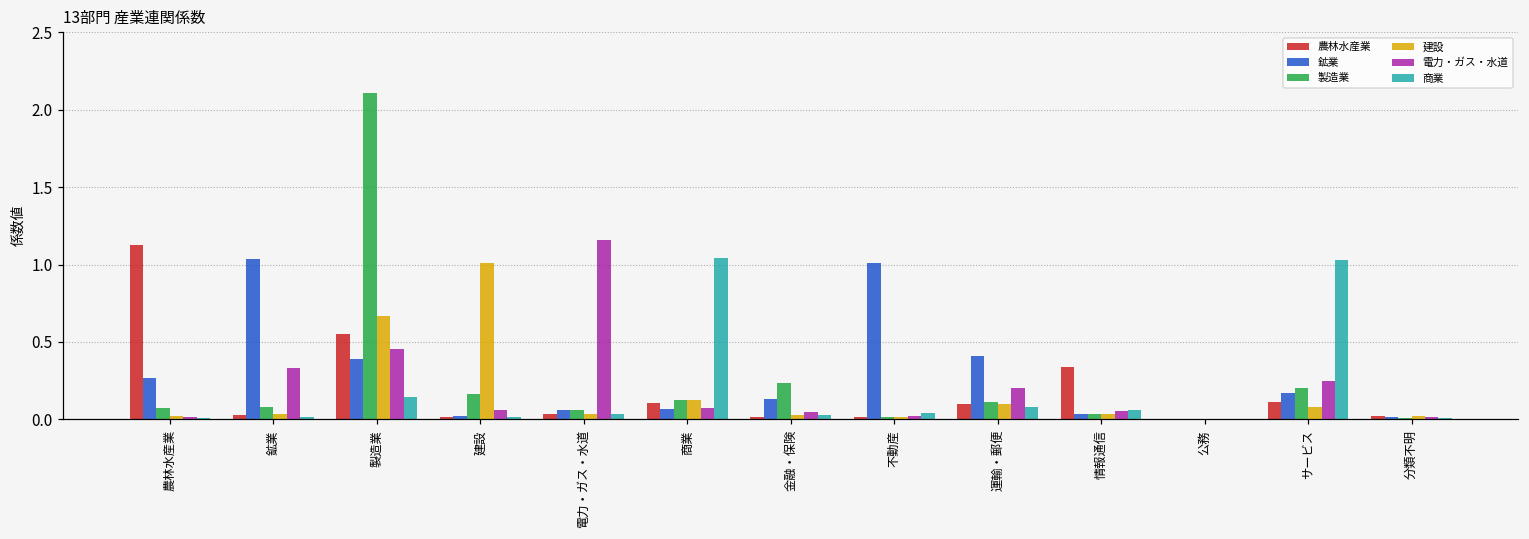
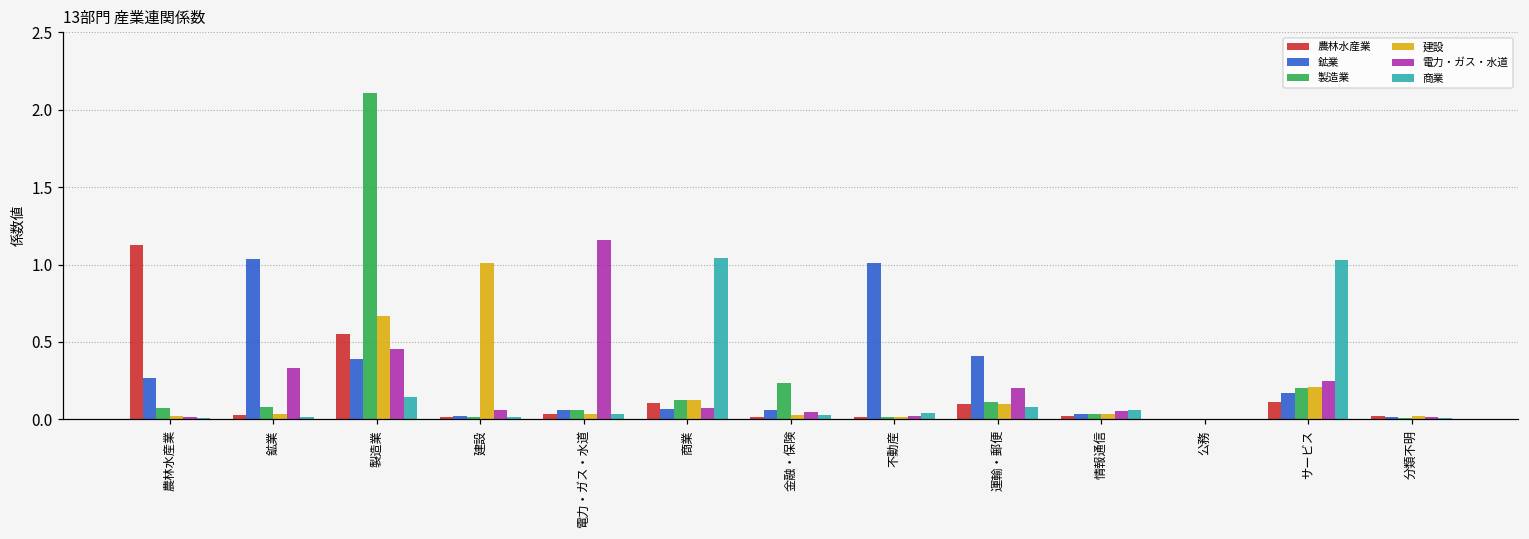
  {
    "農林水産業": {
      "農林水産業": 1.12,
      "鉱業": 0.03,
      "製造業": 0.55,
      "電力・ガス・水道": 0.04,
      "商業": 0.11,
      "金融・保険": 0.02,
      "運輸・郵便": 0.10,
-     "情報通信": 0.34,
+     "情報通信": 0.02,
      "サービス": 0.11,
      "分類不明": 0.02
    },
    "鉱業": {
      "農林水産業": 0.26,
      "鉱業": 1.03,
      "製造業": 0.39,
      "建設": 0.02,
      "電力・ガス・水道": 0.06,
      "商業": 0.07,
-     "金融・保険": 0.13,
+     "金融・保険": 0.06,
      "不動産": 1.01,
      "運輸・郵便": 0.41,
      "情報通信": 0.03,
      "サービス": 0.17
    },
    "製造業": {
      "農林水産業": 0.07,
      "鉱業": 0.08,
      "製造業": 2.11,
-     "建設": 0.16,
+     "建設": 0.02,
      "電力・ガス・水道": 0.06,
      "商業": 0.12,
      "金融・保険": 0.24,
      "運輸・郵便": 0.11,
      "情報通信": 0.03,
      "サービス": 0.20
    },
    "建設": {
      "農林水産業": 0.03,
      "鉱業": 0.04,
      "製造業": 0.67,
      "建設": 1.01,
      "電力・ガス・水道": 0.03,
      "商業": 0.12,
      "金融・保険": 0.03,
      "不動産": 0.02,
      "運輸・郵便": 0.10,
      "情報通信": 0.03,
-     "サービス": 0.08,
+     "サービス": 0.21,
      "分類不明": 0.02
    },
    "電力・ガス・水道": {
      "鉱業": 0.33,
      "製造業": 0.45,
      "建設": 0.06,
      "電力・ガス・水道": 1.16,
      "商業": 0.07,
      "金融・保険": 0.05,
      "不動産": 0.02,
      "運輸・郵便": 0.20,
      "情報通信": 0.05,
      "サービス": 0.25
    },
    "商業": {
      "製造業": 0.15,
      "電力・ガス・水道": 0.03,
      "商業": 1.04,
      "金融・保険": 0.03,
      "不動産": 0.04,
      "運輸・郵便": 0.08,
      "情報通信": 0.06,
      "サービス": 1.03
    }
  }
